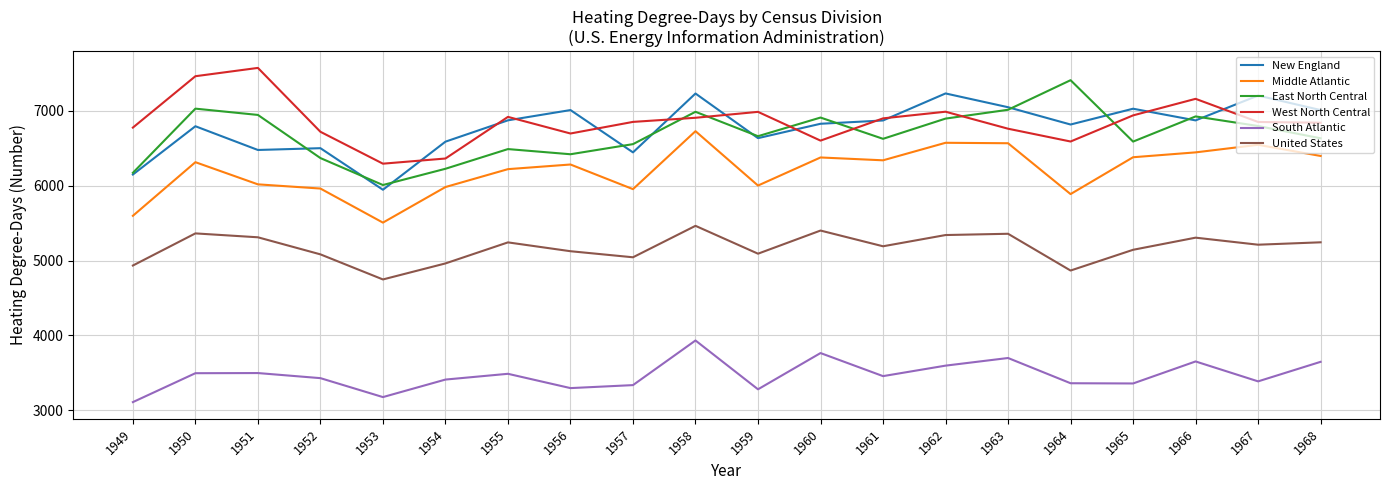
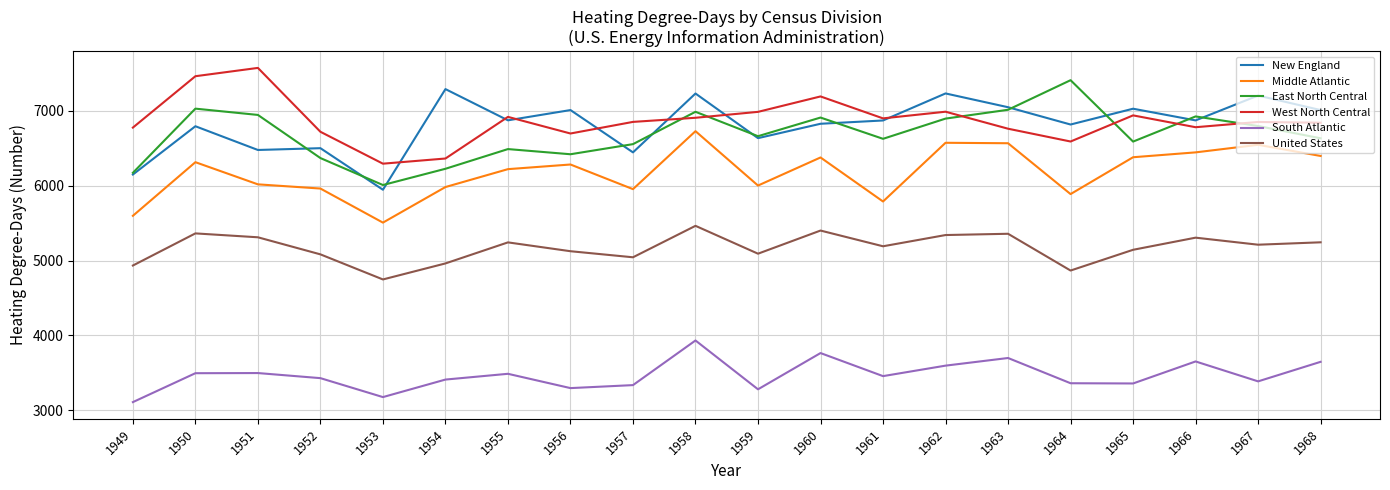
  {
    "New England": {
      "1950": 6800,
      "1951": 6500,
      "1952": 6500,
      "1953": 5900,
-     "1954": 6600,
+     "1954": 7300,
      "1955": 6900,
      "1956": 7000,
      "1957": 6400,
      "1958": 7200,
      "1960": 6800,
      "1962": 7200,
      "1963": 7000,
      "1964": 6800,
      "1965": 7000,
      "1966": 6900
    },
    "Middle Atlantic": {
      "1949": 5600,
      "1950": 6300,
      "1951": 6000,
      "1952": 6000,
      "1953": 5500,
      "1954": 6000,
      "1955": 6200,
      "1956": 6300,
      "1957": 6000,
      "1958": 6700,
      "1959": 6000,
      "1960": 6400,
-     "1961": 6300,
+     "1961": 5800,
      "1962": 6600,
      "1963": 6600,
      "1964": 5900,
      "1965": 6400,
      "1966": 6400,
      "1968": 6400
    },
    "East North Central": {
      "1950": 7000,
      "1951": 6900,
      "1952": 6400,
      "1953": 6000,
      "1954": 6200,
      "1955": 6500,
      "1956": 6400,
      "1957": 6600,
      "1958": 7000,
      "1960": 6900,
      "1961": 6600,
      "1962": 6900,
      "1963": 7000,
      "1964": 7400,
      "1965": 6600,
      "1966": 6900
    },
    "West North Central": {
      "1949": 6800,
      "1950": 7500,
      "1951": 7600,
      "1952": 6700,
      "1953": 6300,
      "1954": 6400,
      "1955": 6900,
      "1956": 6700,
      "1957": 6900,
      "1958": 6900,
      "1959": 7000,
-     "1960": 6600,
+     "1960": 7200,
      "1962": 7000,
      "1963": 6800,
      "1964": 6600,
      "1965": 6900,
-     "1966": 7200
+     "1966": 6800
    },
    "South Atlantic": {
      "1949": 3100,
      "1950": 3500,
      "1951": 3500,
      "1952": 3400,
      "1953": 3200,
      "1954": 3400,
      "1955": 3500,
      "1956": 3300,
      "1957": 3300,
      "1958": 3900,
      "1959": 3300,
      "1960": 3800,
      "1961": 3500,
      "1962": 3600,
      "1963": 3700,
      "1964": 3400,
      "1965": 3400,
      "1966": 3700,
      "1967": 3400,
      "1968": 3600
    },
    "United States": {
      "1949": 4900,
      "1950": 5400,
      "1951": 5300,
      "1952": 5100,
      "1953": 4700,
      "1954": 5000,
      "1955": 5200,
      "1956": 5100,
      "1957": 5000,
      "1958": 5500,
      "1959": 5100,
      "1960": 5400,
      "1961": 5200,
      "1962": 5300,
      "1963": 5400,
      "1964": 4900,
      "1965": 5100,
      "1966": 5300,
      "1967": 5200,
      "1968": 5200
    }
  }
